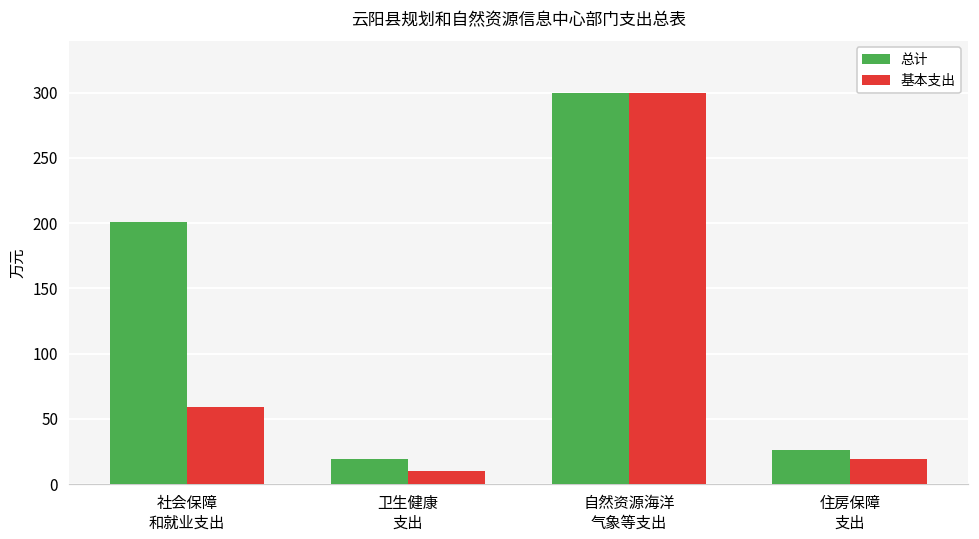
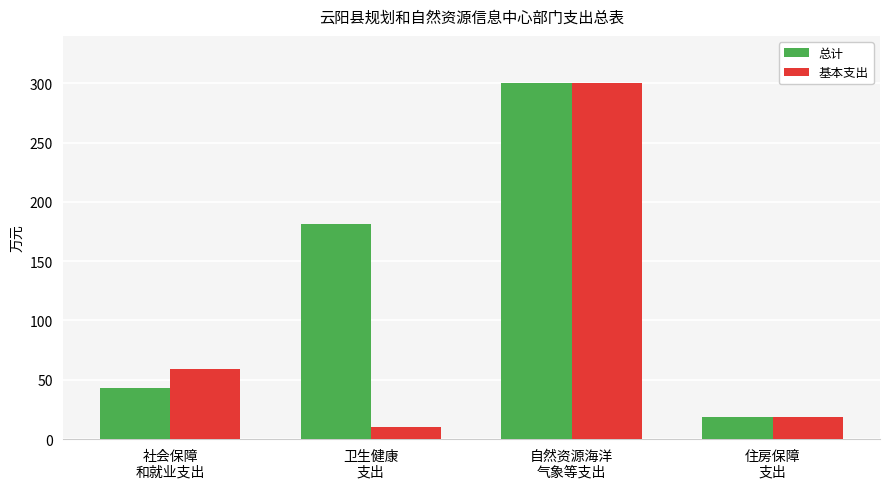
  {
    "总计": {
-     "社会保障 和就业支出": 201,
-     "卫生健康 支出": 19,
+     "社会保障 和就业支出": 43,
+     "卫生健康 支出": 182,
      "自然资源海洋 气象等支出": 300,
-     "住房保障 支出": 26
+     "住房保障 支出": 19
    },
    "基本支出": {
      "社会保障 和就业支出": 59,
      "卫生健康 支出": 10,
      "自然资源海洋 气象等支出": 300,
      "住房保障 支出": 19
    }
  }
